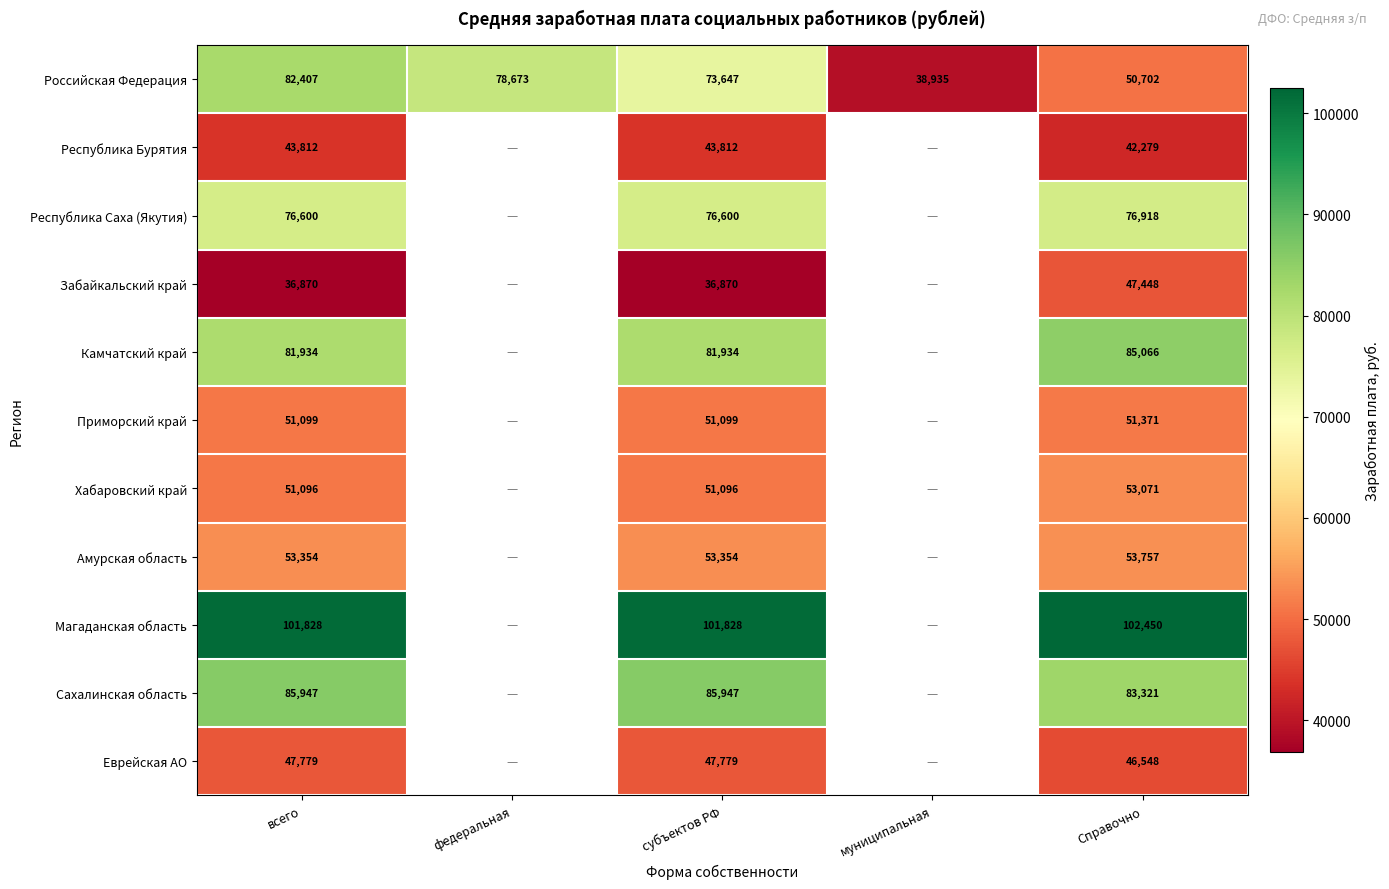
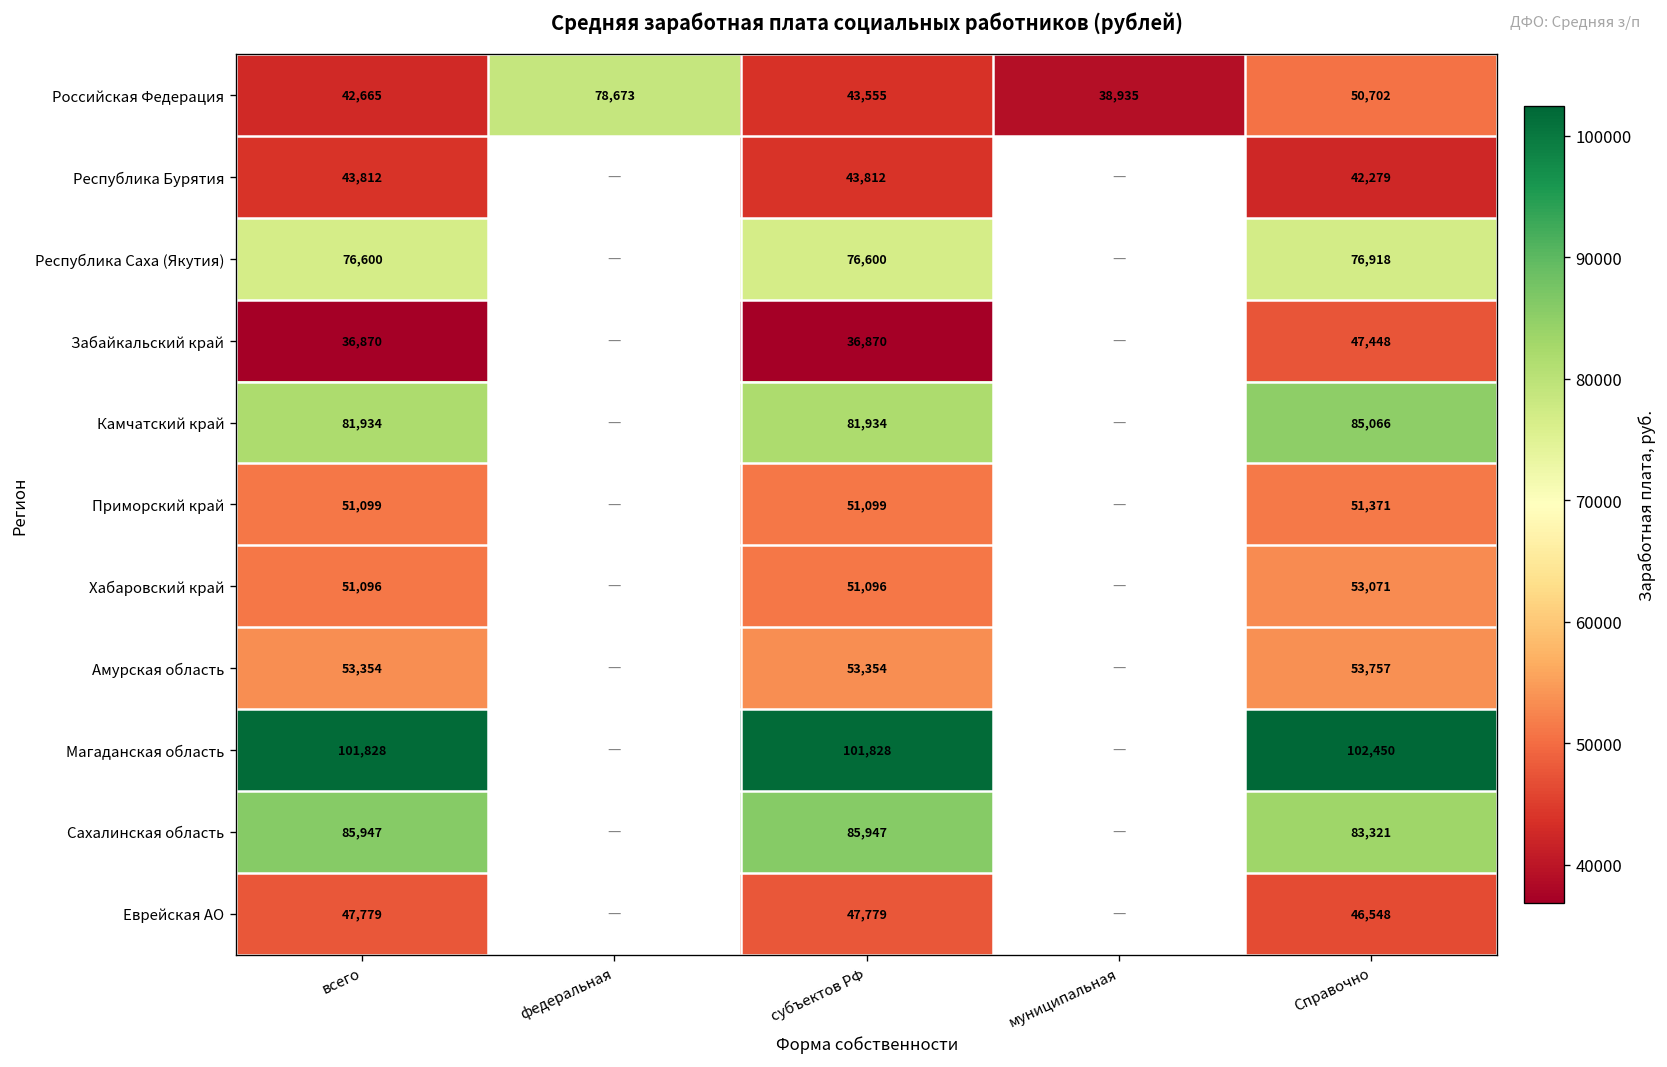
  {
    "Российская Федерация": {
-     "всего": "82,407",
+     "всего": "42,665",
      "федеральная": "78,673",
-     "субъектов РФ": "73,647",
+     "субъектов РФ": "43,555",
      "муниципальная": "38,935",
      "Справочно": "50,702"
    },
    "Республика Бурятия": {
      "всего": "43,812",
      "субъектов РФ": "43,812",
      "Справочно": "42,279"
    },
    "Республика Саха (Якутия)": {
      "всего": "76,600",
      "субъектов РФ": "76,600",
      "Справочно": "76,918"
    },
    "Забайкальский край": {
      "всего": "36,870",
      "субъектов РФ": "36,870",
      "Справочно": "47,448"
    },
    "Камчатский край": {
      "всего": "81,934",
      "субъектов РФ": "81,934",
      "Справочно": "85,066"
    },
    "Приморский край": {
      "всего": "51,099",
      "субъектов РФ": "51,099",
      "Справочно": "51,371"
    },
    "Хабаровский край": {
      "всего": "51,096",
      "субъектов РФ": "51,096",
      "Справочно": "53,071"
    },
    "Амурская область": {
      "всего": "53,354",
      "субъектов РФ": "53,354",
      "Справочно": "53,757"
    },
    "Магаданская область": {
      "всего": "101,828",
      "субъектов РФ": "101,828",
      "Справочно": "102,450"
    },
    "Сахалинская область": {
      "всего": "85,947",
      "субъектов РФ": "85,947",
      "Справочно": "83,321"
    },
    "Еврейская АО": {
      "всего": "47,779",
      "субъектов РФ": "47,779",
      "Справочно": "46,548"
    }
  }
